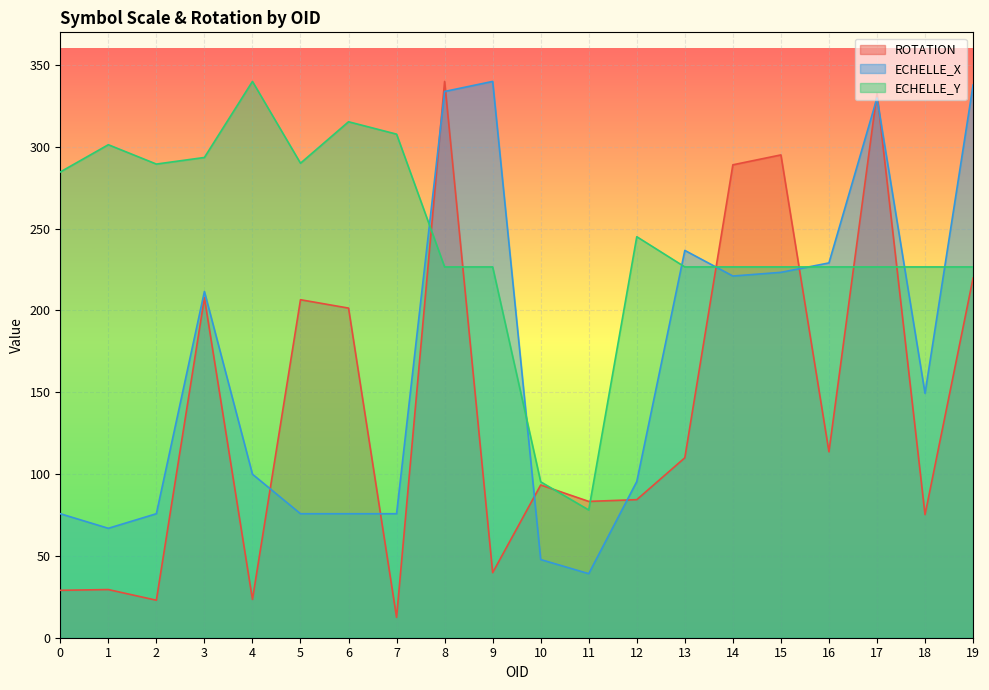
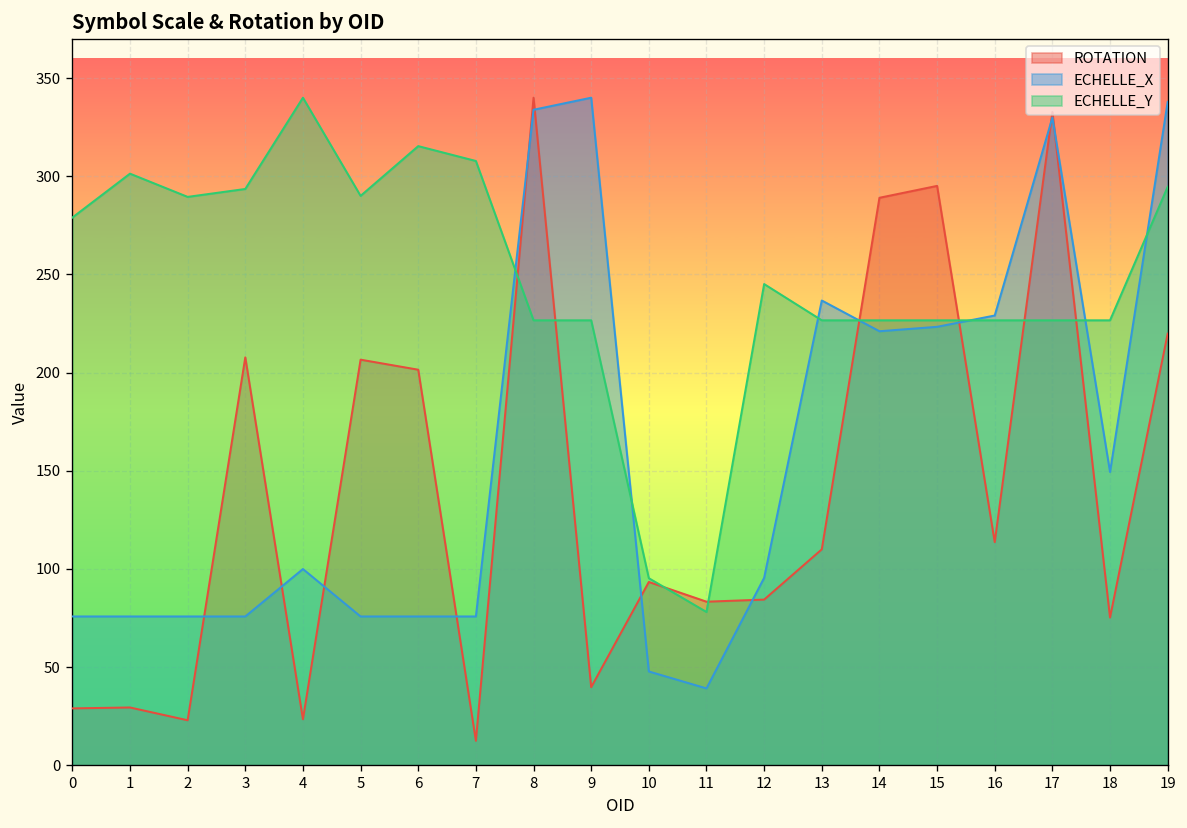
  {
    "ROTATION": {
      "0": 29,
      "1": 29,
      "2": 23,
      "3": 208,
      "4": 23,
      "5": 207,
      "6": 201,
      "7": 12,
      "8": 340,
      "9": 40,
      "10": 93,
      "11": 83,
      "12": 84,
      "13": 110,
      "14": 289,
      "15": 295,
      "16": 114,
      "18": 75,
      "19": 220
    },
    "ECHELLE_X": {
      "0": 76,
-     "1": 67,
+     "1": 76,
      "2": 76,
-     "3": 212,
+     "3": 76,
      "4": 100,
      "5": 76,
      "6": 76,
      "7": 76,
      "8": 334,
      "9": 340,
      "10": 48,
      "11": 39,
      "12": 95,
      "13": 237,
      "14": 221,
      "15": 223,
      "16": 229,
      "18": 149,
      "19": 338
    },
    "ECHELLE_Y": {
-     "0": 285,
+     "0": 279,
      "1": 301,
      "2": 289,
      "3": 294,
      "4": 340,
      "5": 290,
      "6": 315,
      "7": 308,
      "8": 227,
      "9": 227,
      "10": 95,
      "11": 78,
      "12": 245,
      "13": 227,
      "14": 227,
      "15": 227,
      "16": 227,
      "17": 227,
      "18": 227,
-     "19": 227
+     "19": 295
    }
  }
